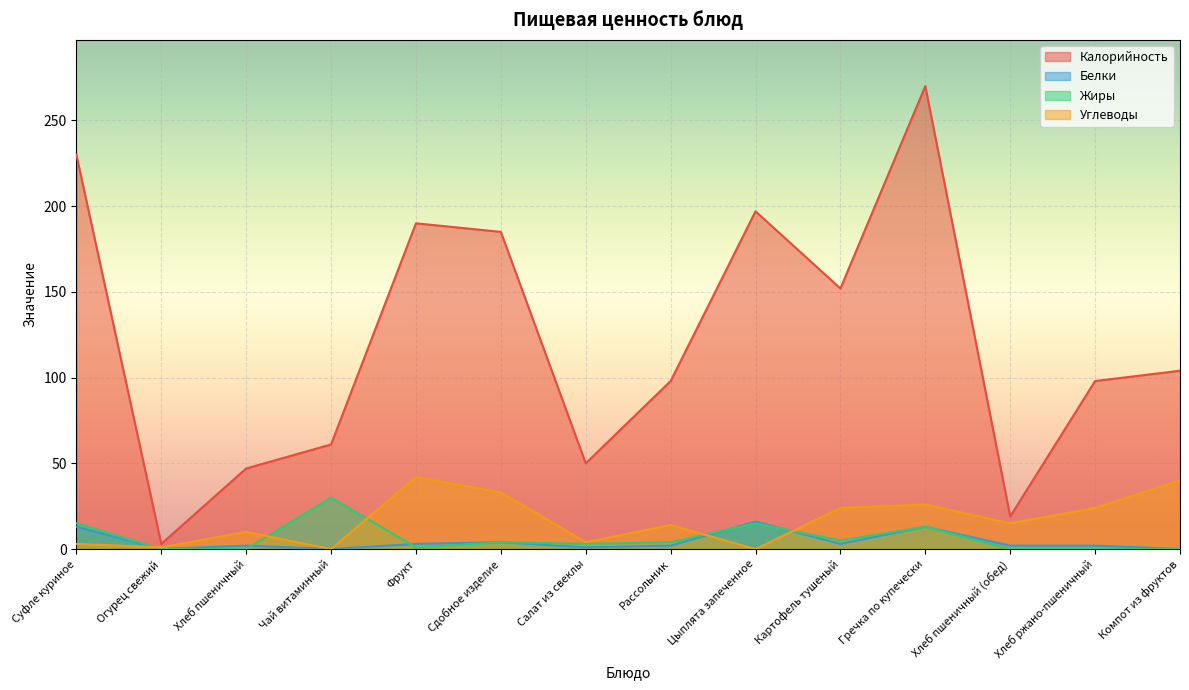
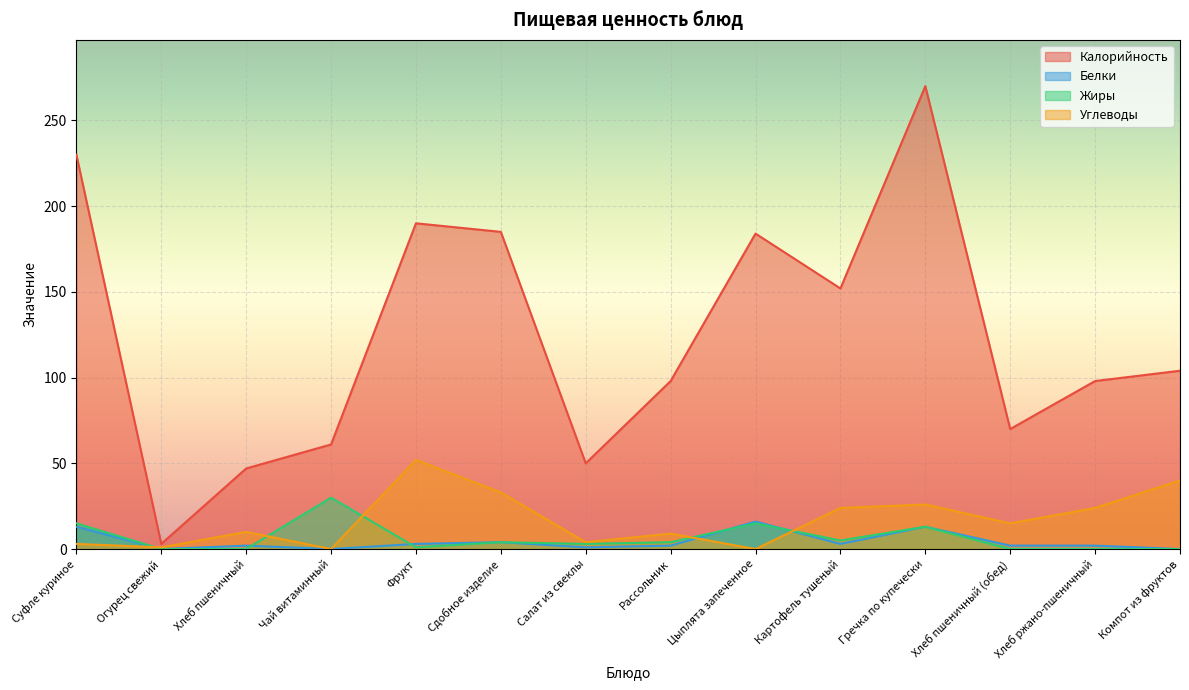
  {
    "Калорийность": {
      "Суфле куриное": 230,
      "Огурец свежий": 3,
      "Хлеб пшеничный": 47,
      "Чай витаминный": 61,
      "Фрукт": 190,
      "Сдобное изделие": 185,
      "Салат из свеклы": 50,
      "Рассольник": 98,
-     "Цыплята запеченное": 197,
+     "Цыплята запеченное": 184,
      "Картофель тушеный": 152,
      "Гречка по купечески": 270,
-     "Хлеб пшеничный (обед)": 19,
+     "Хлеб пшеничный (обед)": 70,
      "Хлеб ржано-пшеничный": 98,
      "Компот из фруктов": 104
    },
    "Белки": {
      "Суфле куриное": 13,
      "Хлеб пшеничный": 2,
      "Фрукт": 3,
      "Салат из свеклы": 1,
      "Рассольник": 2,
      "Картофель тушеный": 3,
      "Хлеб пшеничный (обед)": 2,
      "Хлеб ржано-пшеничный": 2
    },
    "Жиры": {
      "Суфле куриное": 15,
      "Хлеб пшеничный": 0,
      "Чай витаминный": 30,
      "Фрукт": 1,
      "Рассольник": 4,
      "Картофель тушеный": 5,
      "Хлеб пшеничный (обед)": 0,
      "Хлеб ржано-пшеничный": 0
    },
    "Углеводы": {
      "Суфле куриное": 3,
      "Хлеб пшеничный": 10,
-     "Фрукт": 42,
+     "Фрукт": 52,
      "Сдобное изделие": 33,
-     "Рассольник": 14,
+     "Рассольник": 9,
      "Цыплята запеченное": 0,
      "Картофель тушеный": 24,
      "Гречка по купечески": 26,
      "Хлеб пшеничный (обед)": 15,
      "Хлеб ржано-пшеничный": 24,
      "Компот из фруктов": 40
    }
  }
